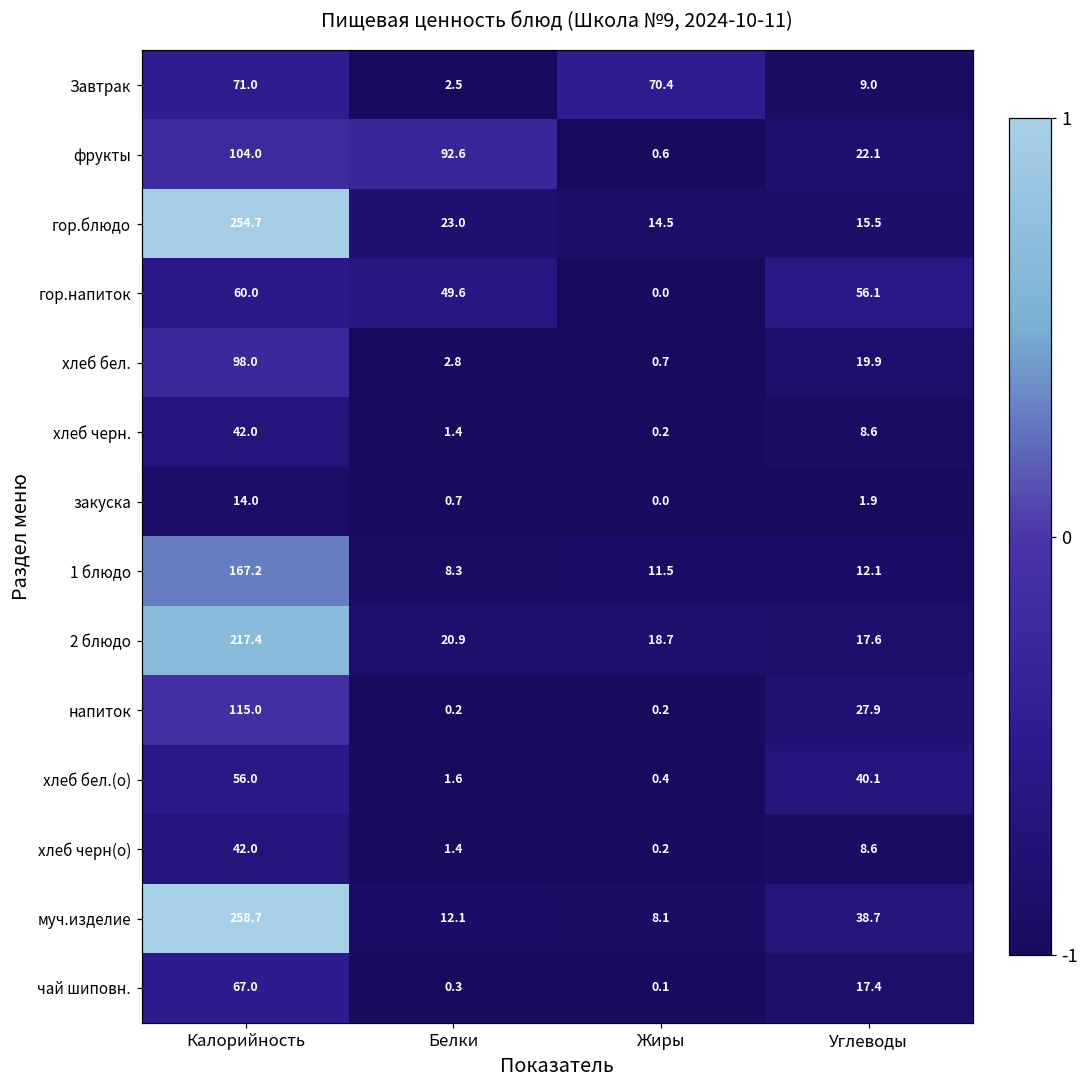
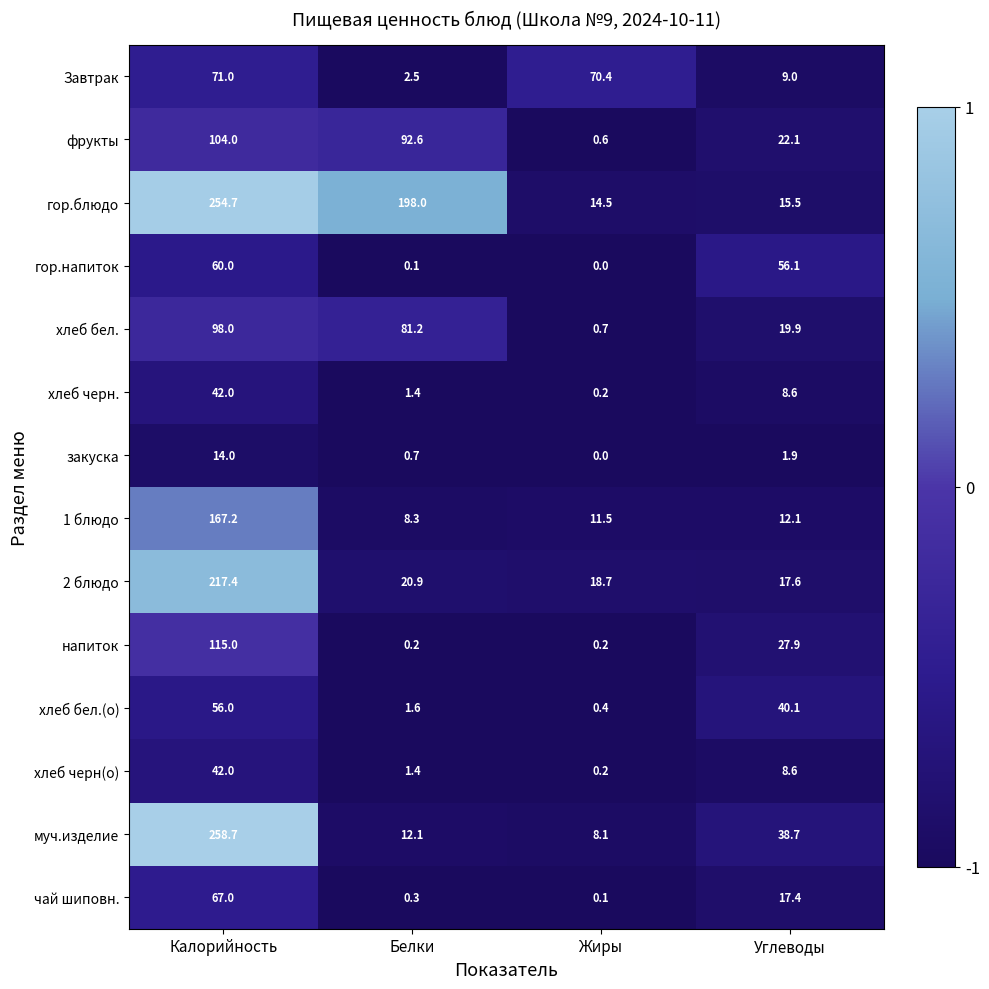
  {
    "Завтрак": {
      "Калорийность": 71.0,
      "Белки": 2.5,
      "Жиры": 70.4,
      "Углеводы": 9.0
    },
    "фрукты": {
      "Калорийность": 104.0,
      "Белки": 92.6,
      "Жиры": 0.6,
      "Углеводы": 22.1
    },
    "гор.блюдо": {
      "Калорийность": 254.7,
-     "Белки": 23.0,
+     "Белки": 198.0,
      "Жиры": 14.5,
      "Углеводы": 15.5
    },
    "гор.напиток": {
      "Калорийность": 60.0,
-     "Белки": 49.6,
+     "Белки": 0.1,
      "Жиры": 0.0,
      "Углеводы": 56.1
    },
    "хлеб бел.": {
      "Калорийность": 98.0,
-     "Белки": 2.8,
+     "Белки": 81.2,
      "Жиры": 0.7,
      "Углеводы": 19.9
    },
    "хлеб черн.": {
      "Калорийность": 42.0,
      "Белки": 1.4,
      "Жиры": 0.2,
      "Углеводы": 8.6
    },
    "закуска": {
      "Калорийность": 14.0,
      "Белки": 0.7,
      "Жиры": 0.0,
      "Углеводы": 1.9
    },
    "1 блюдо": {
      "Калорийность": 167.2,
      "Белки": 8.3,
      "Жиры": 11.5,
      "Углеводы": 12.1
    },
    "2 блюдо": {
      "Калорийность": 217.4,
      "Белки": 20.9,
      "Жиры": 18.7,
      "Углеводы": 17.6
    },
    "напиток": {
      "Калорийность": 115.0,
      "Белки": 0.2,
      "Жиры": 0.2,
      "Углеводы": 27.9
    },
    "хлеб бел.(о)": {
      "Калорийность": 56.0,
      "Белки": 1.6,
      "Жиры": 0.4,
      "Углеводы": 40.1
    },
    "хлеб черн(о)": {
      "Калорийность": 42.0,
      "Белки": 1.4,
      "Жиры": 0.2,
      "Углеводы": 8.6
    },
    "муч.изделие": {
      "Калорийность": 258.7,
      "Белки": 12.1,
      "Жиры": 8.1,
      "Углеводы": 38.7
    },
    "чай шиповн.": {
      "Калорийность": 67.0,
      "Белки": 0.3,
      "Жиры": 0.1,
      "Углеводы": 17.4
    }
  }
